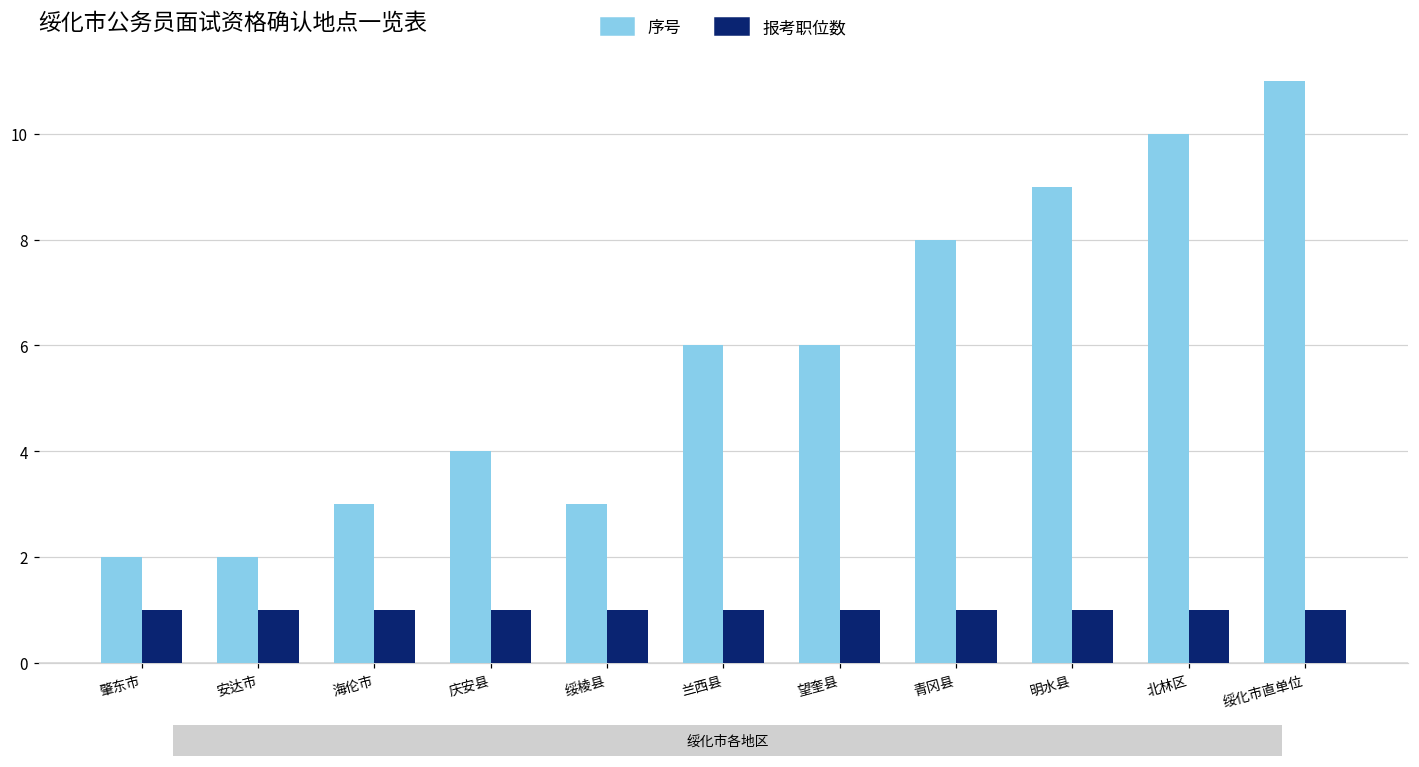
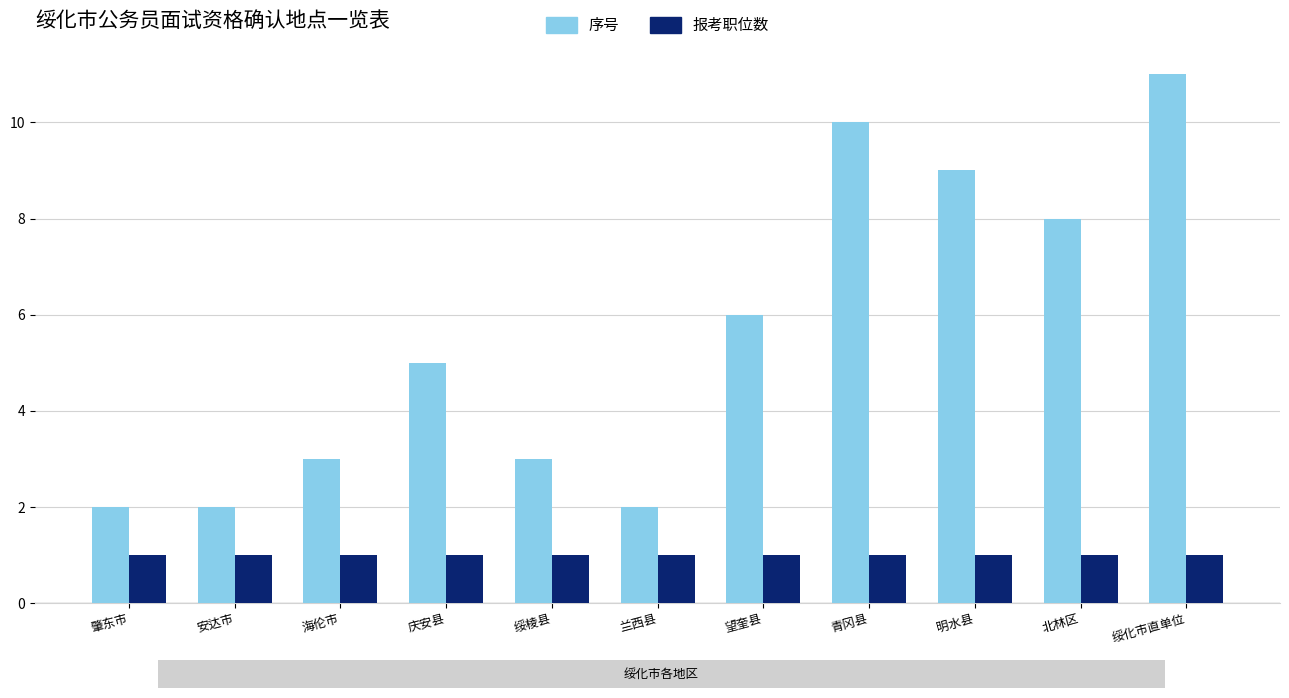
  {
    "序号": {
      "肇东市": 2,
      "安达市": 2,
      "海伦市": 3,
-     "庆安县": 4,
+     "庆安县": 5,
      "绥棱县": 3,
-     "兰西县": 6,
+     "兰西县": 2,
      "望奎县": 6,
-     "青冈县": 8,
+     "青冈县": 10,
      "明水县": 9,
-     "北林区": 10,
+     "北林区": 8,
      "绥化市直单位": 11
    },
    "报考职位数": {
      "肇东市": 1,
      "安达市": 1,
      "海伦市": 1,
      "庆安县": 1,
      "绥棱县": 1,
      "兰西县": 1,
      "望奎县": 1,
      "青冈县": 1,
      "明水县": 1,
      "北林区": 1,
      "绥化市直单位": 1
    }
  }
